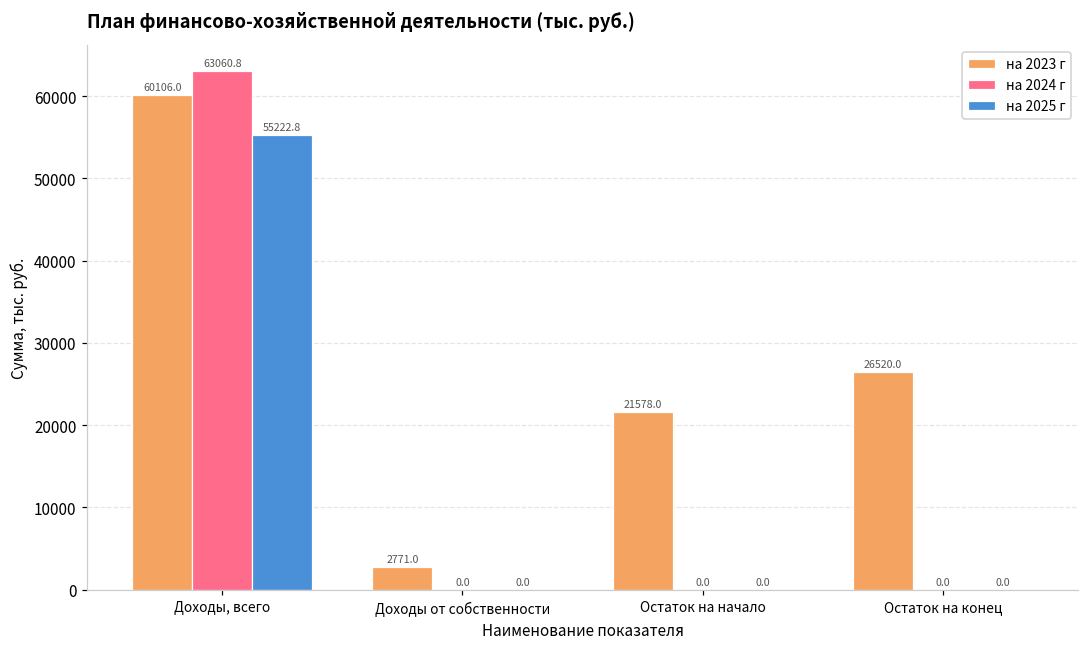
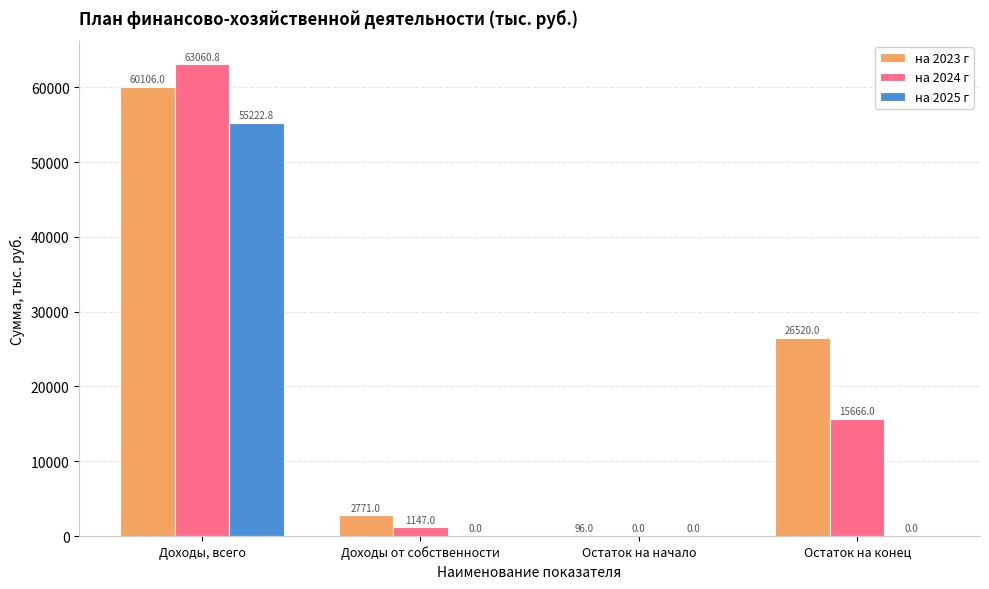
  {
    "на 2023 г": {
      "Доходы, всего": 60106.0,
      "Доходы от собственности": 2771.0,
-     "Остаток на начало": 21578.0,
+     "Остаток на начало": 96.0,
      "Остаток на конец": 26520.0
    },
    "на 2024 г": {
      "Доходы, всего": 63060.8,
-     "Доходы от собственности": 0.0,
+     "Доходы от собственности": 1147.0,
      "Остаток на начало": 0.0,
-     "Остаток на конец": 0.0
+     "Остаток на конец": 15666.0
    },
    "на 2025 г": {
      "Доходы, всего": 55222.8,
      "Доходы от собственности": 0.0,
      "Остаток на начало": 0.0,
      "Остаток на конец": 0.0
    }
  }
